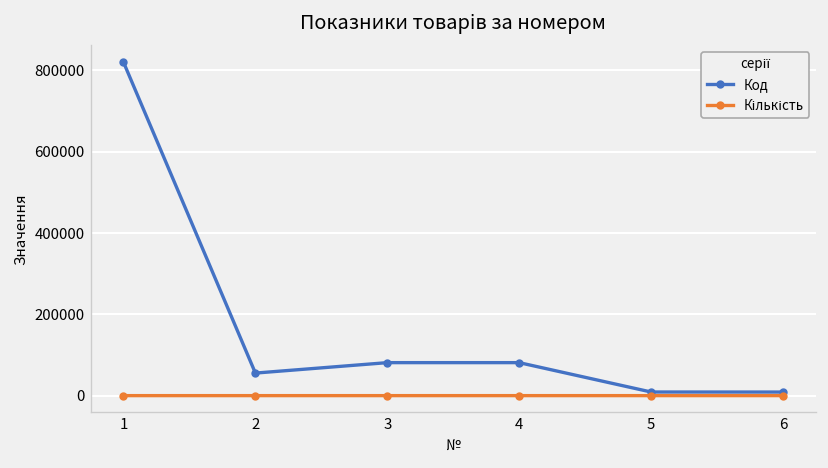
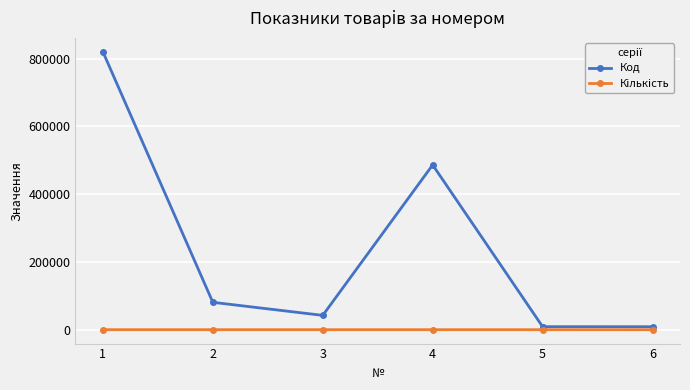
  {
    "Код": {
      "1": 820000,
-     "2": 60000,
-     "3": 80000,
-     "4": 80000,
+     "2": 80000,
+     "3": 40000,
+     "4": 490000,
      "5": 10000,
      "6": 10000
    },
    "Кількість": {
      "1": 0,
      "2": 0,
      "3": 0,
      "4": 0,
      "5": 0,
      "6": 0
    }
  }
